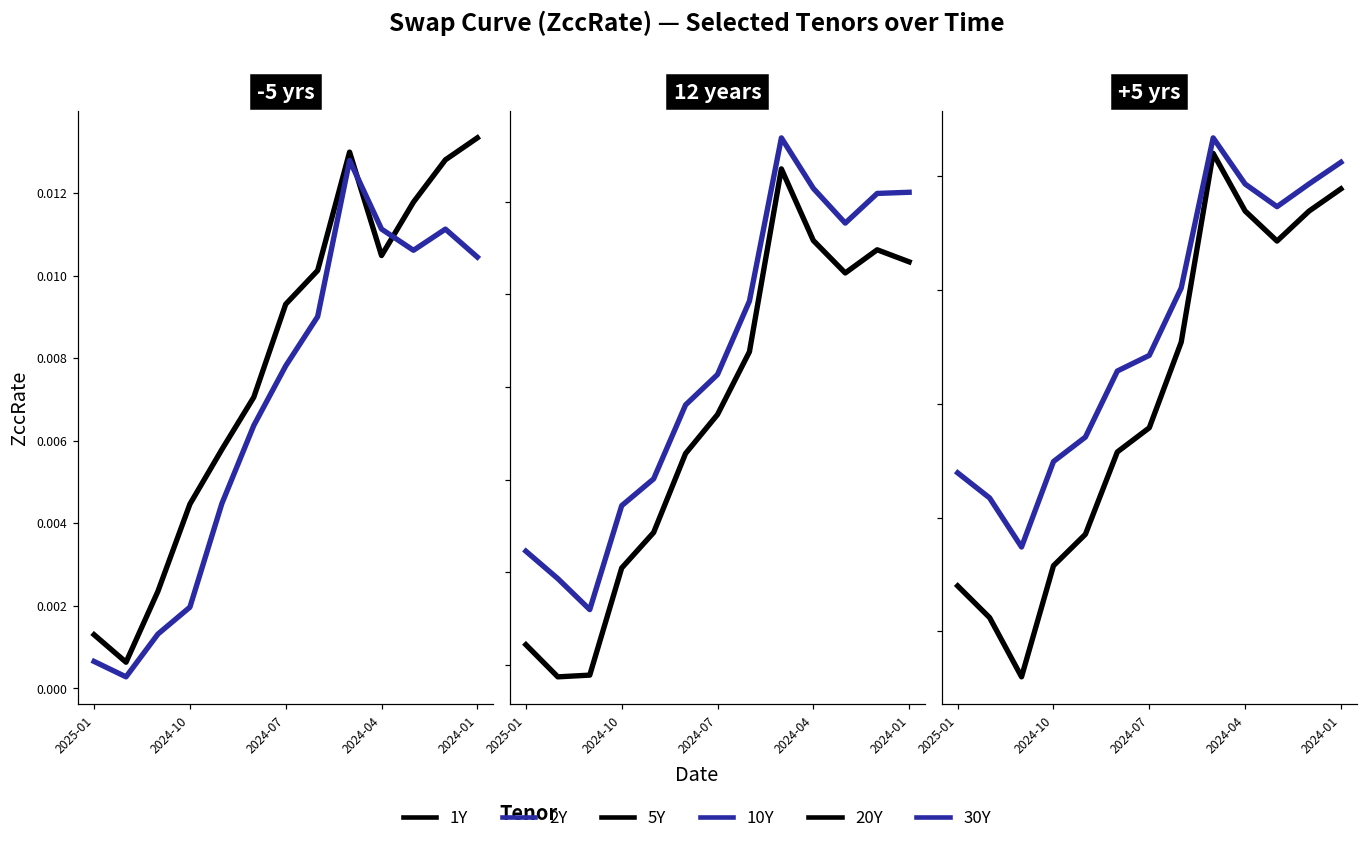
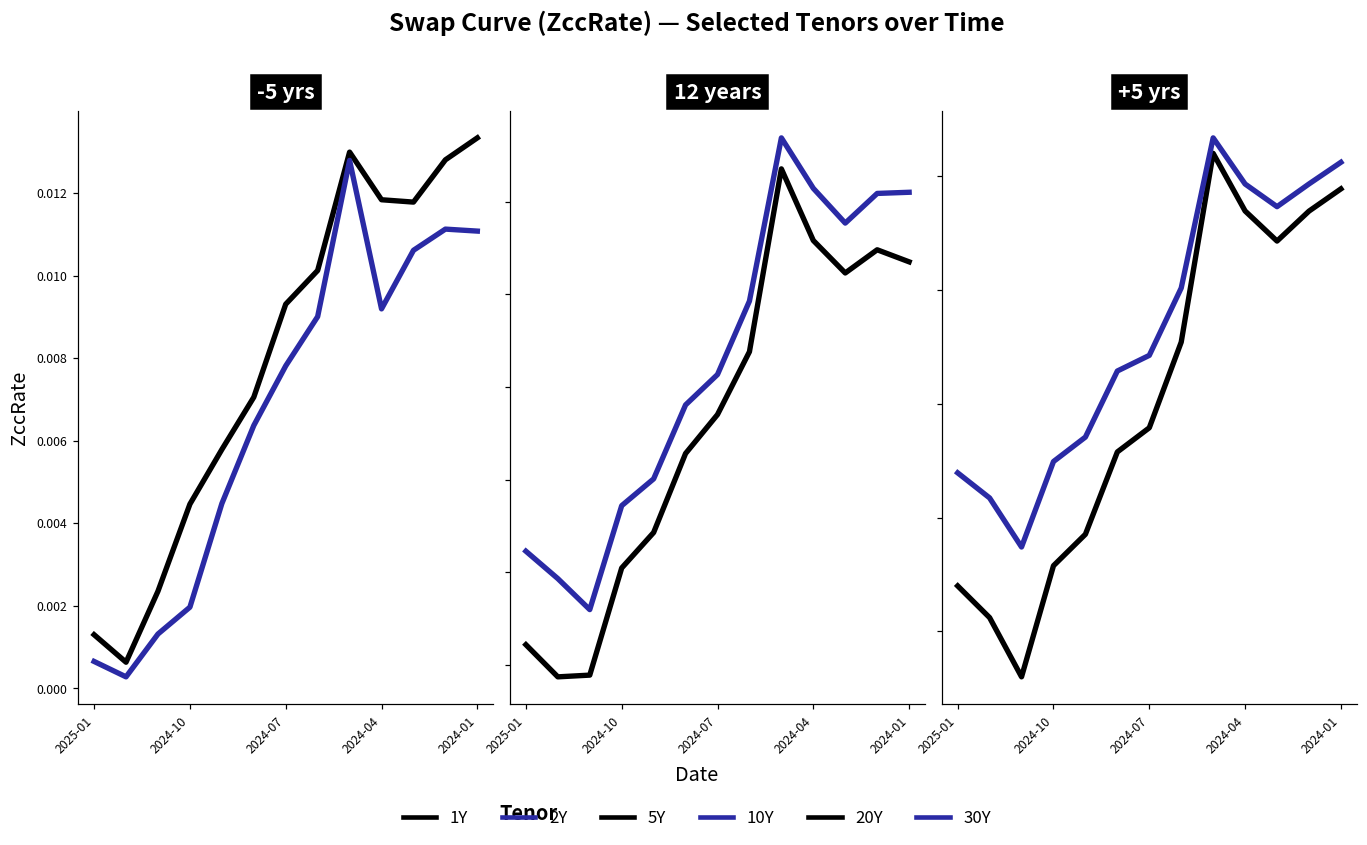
  {
    "-5 yrs": {
      "1Y": {
        "2025-01": 0.0013,
        "2024-10": 0.0045,
        "2024-07": 0.0093,
-       "2024-04": 0.0105,
+       "2024-04": 0.0118,
        "2024-01": 0.0133
      },
      "2Y": {
        "2025-01": 0.0007,
        "2024-10": 0.0020,
        "2024-07": 0.0078,
-       "2024-04": 0.0111,
-       "2024-01": 0.0105
+       "2024-04": 0.0092,
+       "2024-01": 0.0111
      }
    }
  }
